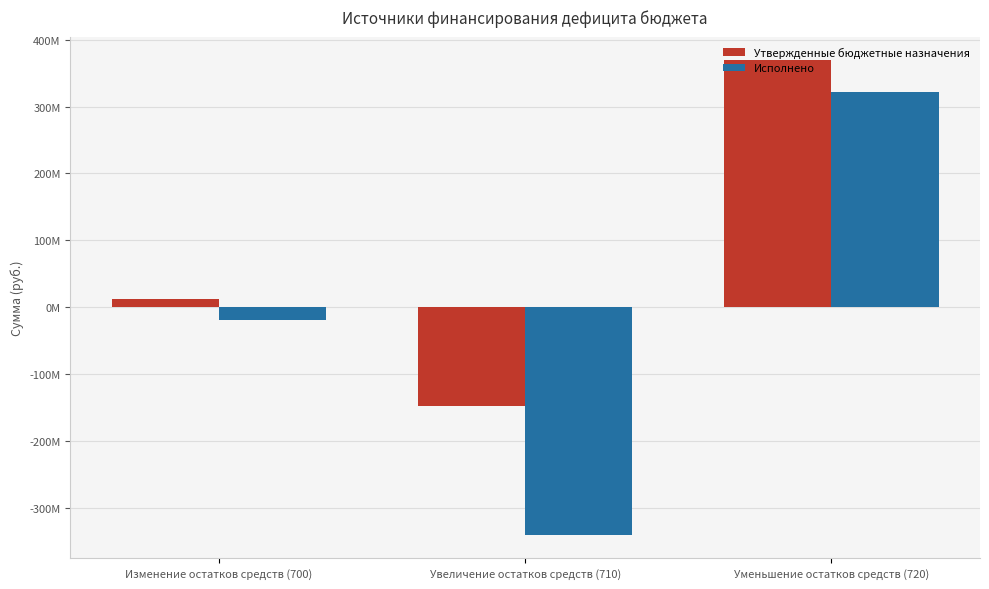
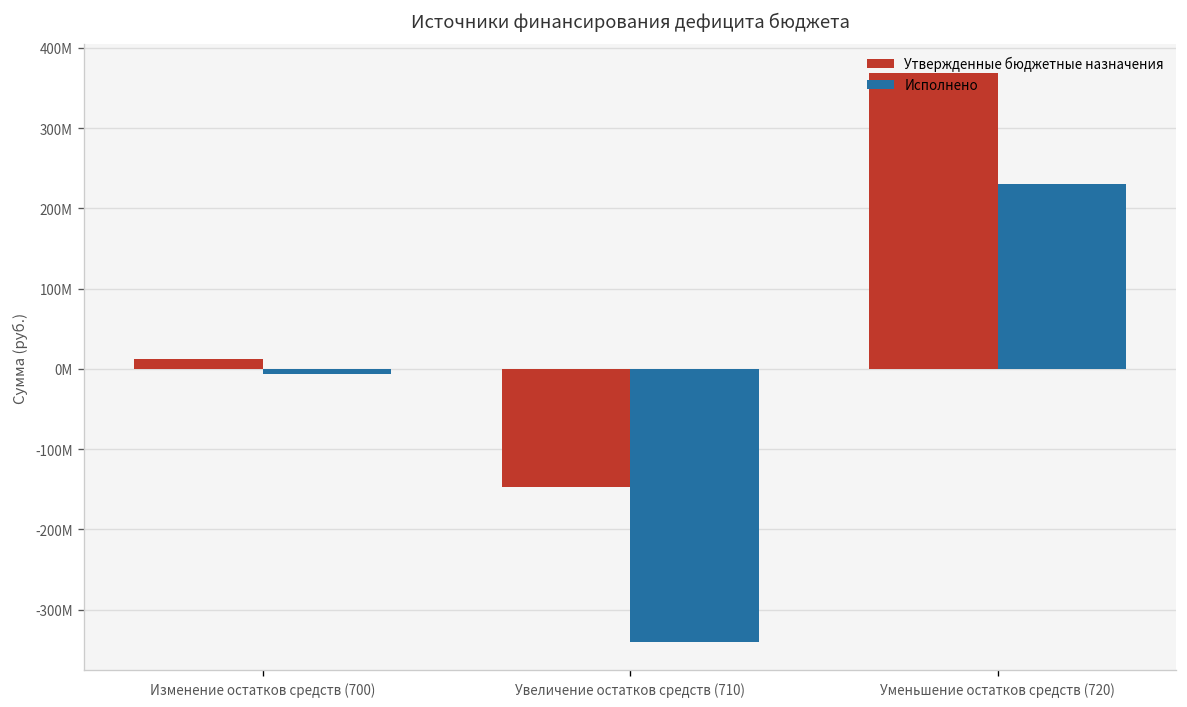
  {
    "Утвержденные бюджетные назначения": {
      "Изменение остатков средств (700)": 10000000,
      "Увеличение остатков средств (710)": -150000000,
      "Уменьшение остатков средств (720)": 370000000
    },
    "Исполнено": {
-     "Изменение остатков средств (700)": -20000000,
+     "Изменение остатков средств (700)": -10000000,
      "Увеличение остатков средств (710)": -340000000,
-     "Уменьшение остатков средств (720)": 320000000
+     "Уменьшение остатков средств (720)": 230000000
    }
  }
